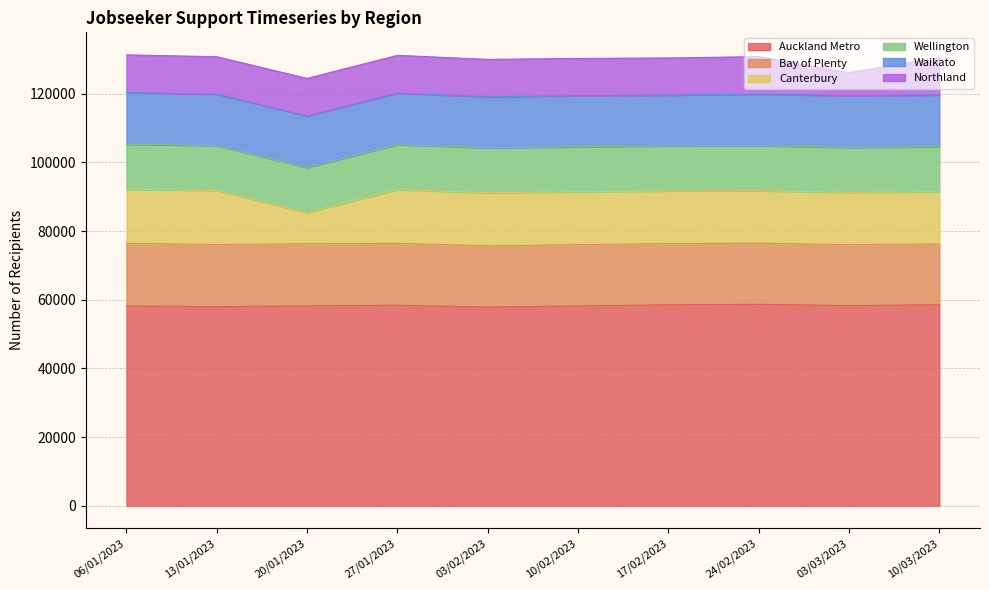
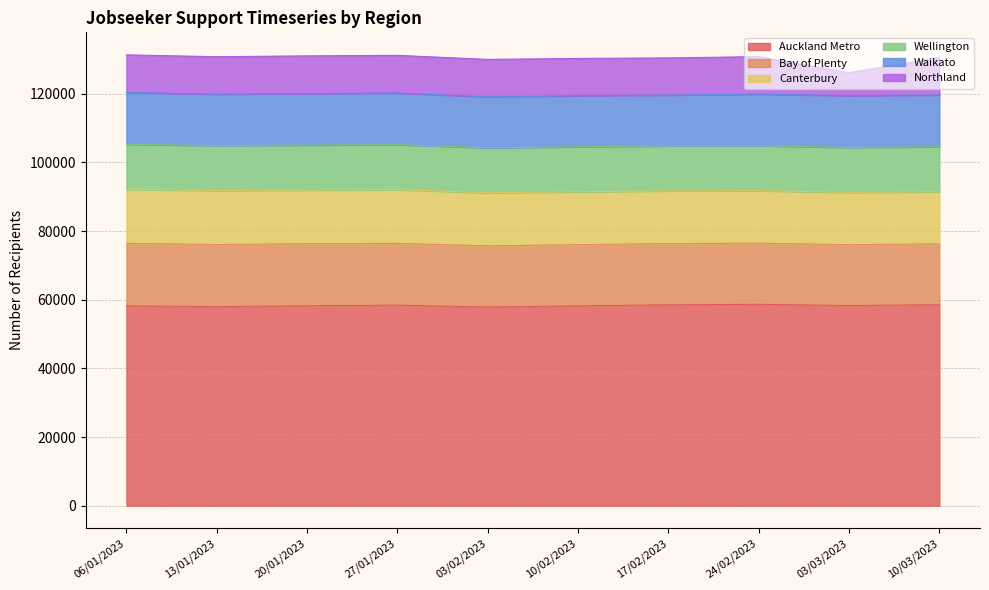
  {
    "Canterbury": {
      "06/01/2023": 16000,
      "13/01/2023": 16000,
-     "20/01/2023": 9000,
+     "20/01/2023": 16000,
      "27/01/2023": 16000,
      "03/02/2023": 15000,
      "10/02/2023": 15000,
      "17/02/2023": 15000,
      "24/02/2023": 15000,
      "03/03/2023": 15000,
      "10/03/2023": 15000
    },
    "Wellington": {
      "06/01/2023": 13000,
      "13/01/2023": 13000,
      "20/01/2023": 13000,
      "27/01/2023": 13000,
      "03/02/2023": 13000,
      "10/02/2023": 13000,
      "17/02/2023": 13000,
      "24/02/2023": 13000,
      "03/03/2023": 13000,
      "10/03/2023": 13000
    },
    "Waikato": {
      "06/01/2023": 15000,
      "13/01/2023": 15000,
      "20/01/2023": 15000,
      "27/01/2023": 15000,
      "03/02/2023": 15000,
      "10/02/2023": 15000,
      "17/02/2023": 15000,
      "24/02/2023": 15000,
      "03/03/2023": 15000,
      "10/03/2023": 15000
    },
    "Northland": {
      "06/01/2023": 11000,
      "13/01/2023": 11000,
      "20/01/2023": 11000,
      "27/01/2023": 11000,
      "03/02/2023": 11000,
      "10/02/2023": 11000,
      "17/02/2023": 11000
    }
  }
